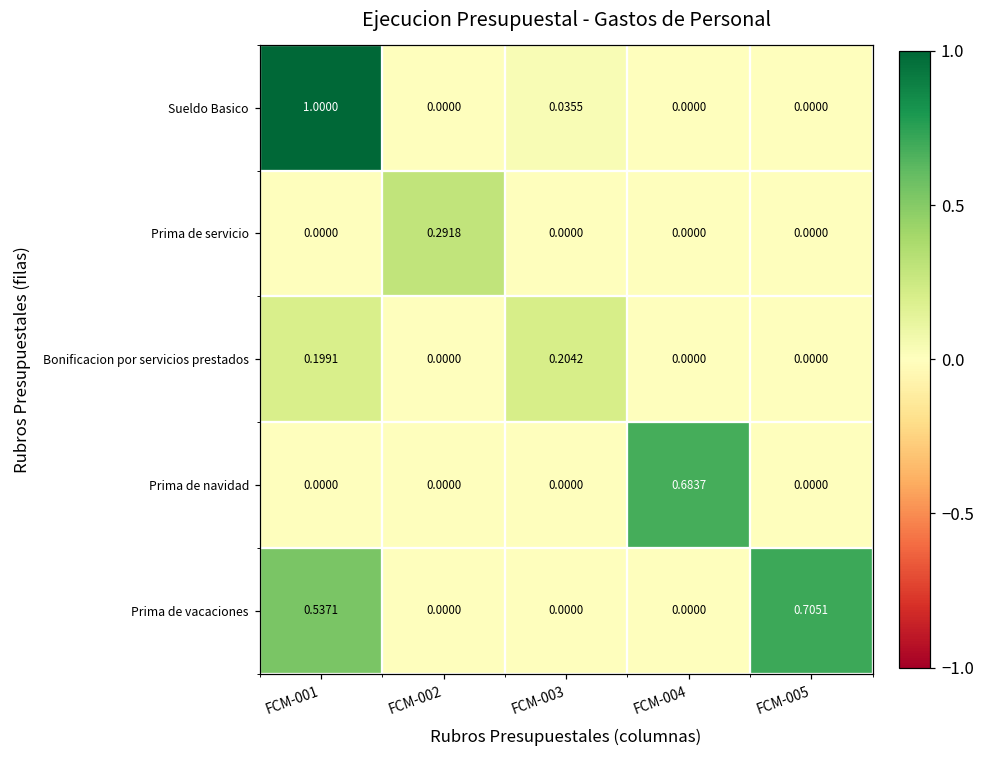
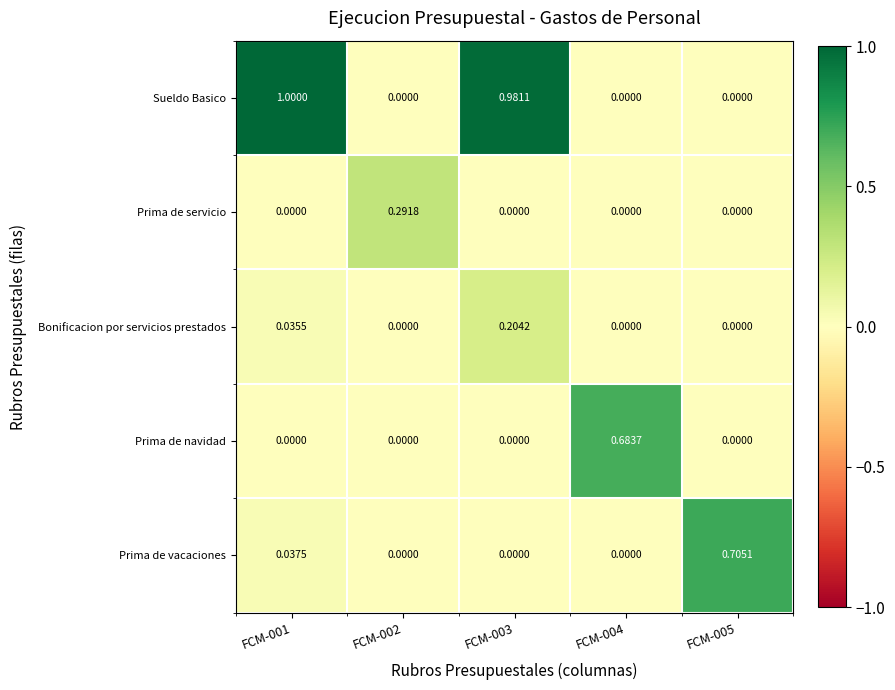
  {
    "Sueldo Basico": {
      "FCM-001": 1.0000,
      "FCM-002": 0.0000,
-     "FCM-003": 0.0355,
+     "FCM-003": 0.9811,
      "FCM-004": 0.0000,
      "FCM-005": 0.0000
    },
    "Prima de servicio": {
      "FCM-001": 0.0000,
      "FCM-002": 0.2918,
      "FCM-003": 0.0000,
      "FCM-004": 0.0000,
      "FCM-005": 0.0000
    },
    "Bonificacion por servicios prestados": {
-     "FCM-001": 0.1991,
+     "FCM-001": 0.0355,
      "FCM-002": 0.0000,
      "FCM-003": 0.2042,
      "FCM-004": 0.0000,
      "FCM-005": 0.0000
    },
    "Prima de navidad": {
      "FCM-001": 0.0000,
      "FCM-002": 0.0000,
      "FCM-003": 0.0000,
      "FCM-004": 0.6837,
      "FCM-005": 0.0000
    },
    "Prima de vacaciones": {
-     "FCM-001": 0.5371,
+     "FCM-001": 0.0375,
      "FCM-002": 0.0000,
      "FCM-003": 0.0000,
      "FCM-004": 0.0000,
      "FCM-005": 0.7051
    }
  }
